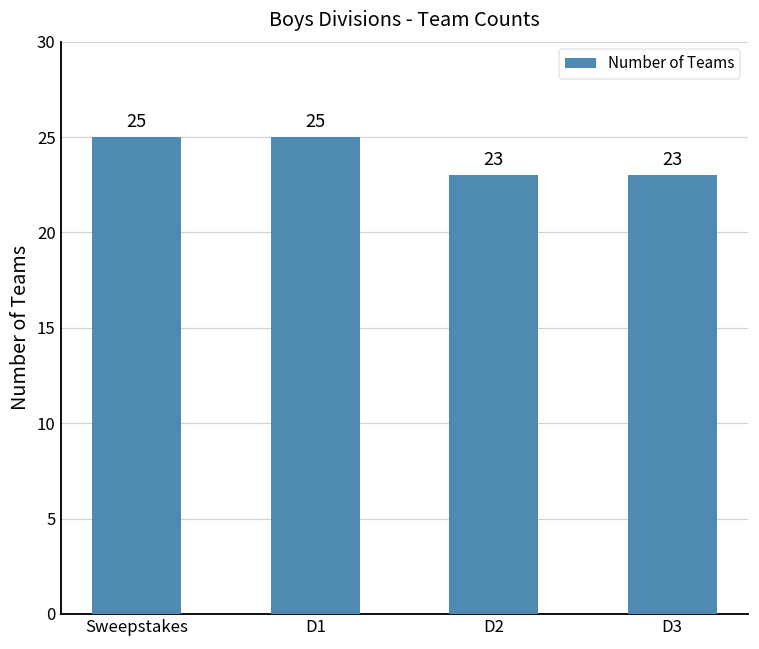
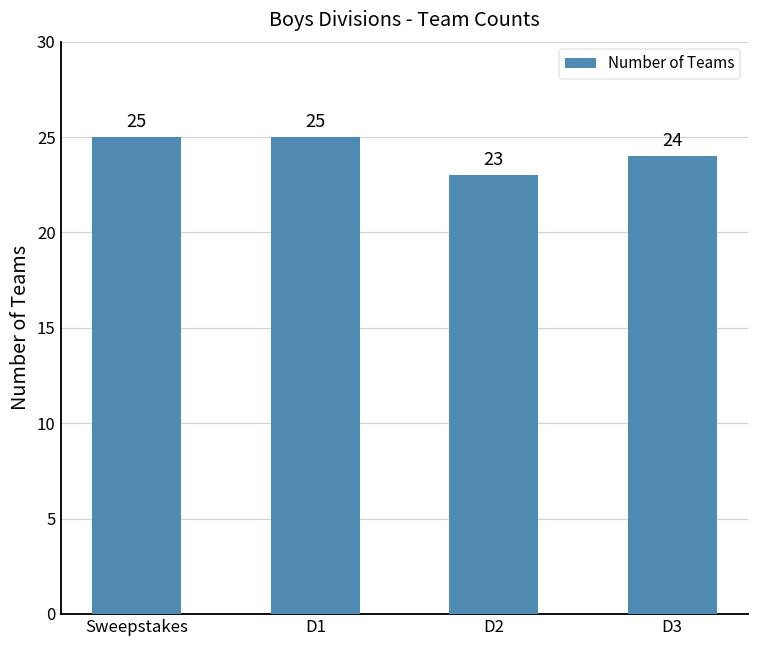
  {
    "Sweepstakes": 25,
    "D1": 25,
    "D2": 23,
-   "D3": 23
+   "D3": 24
  }
